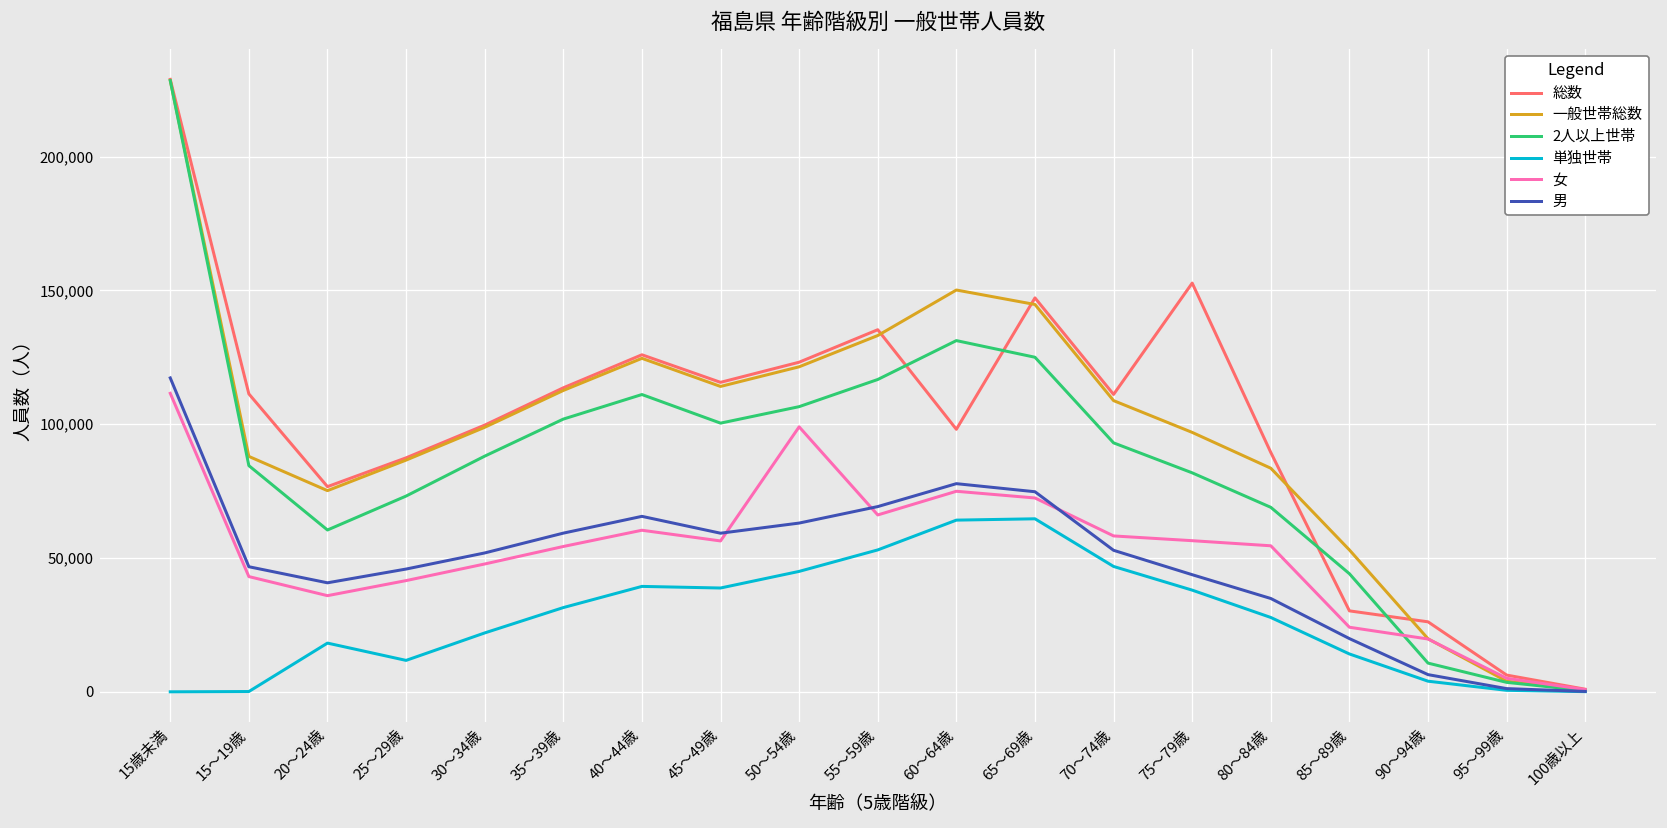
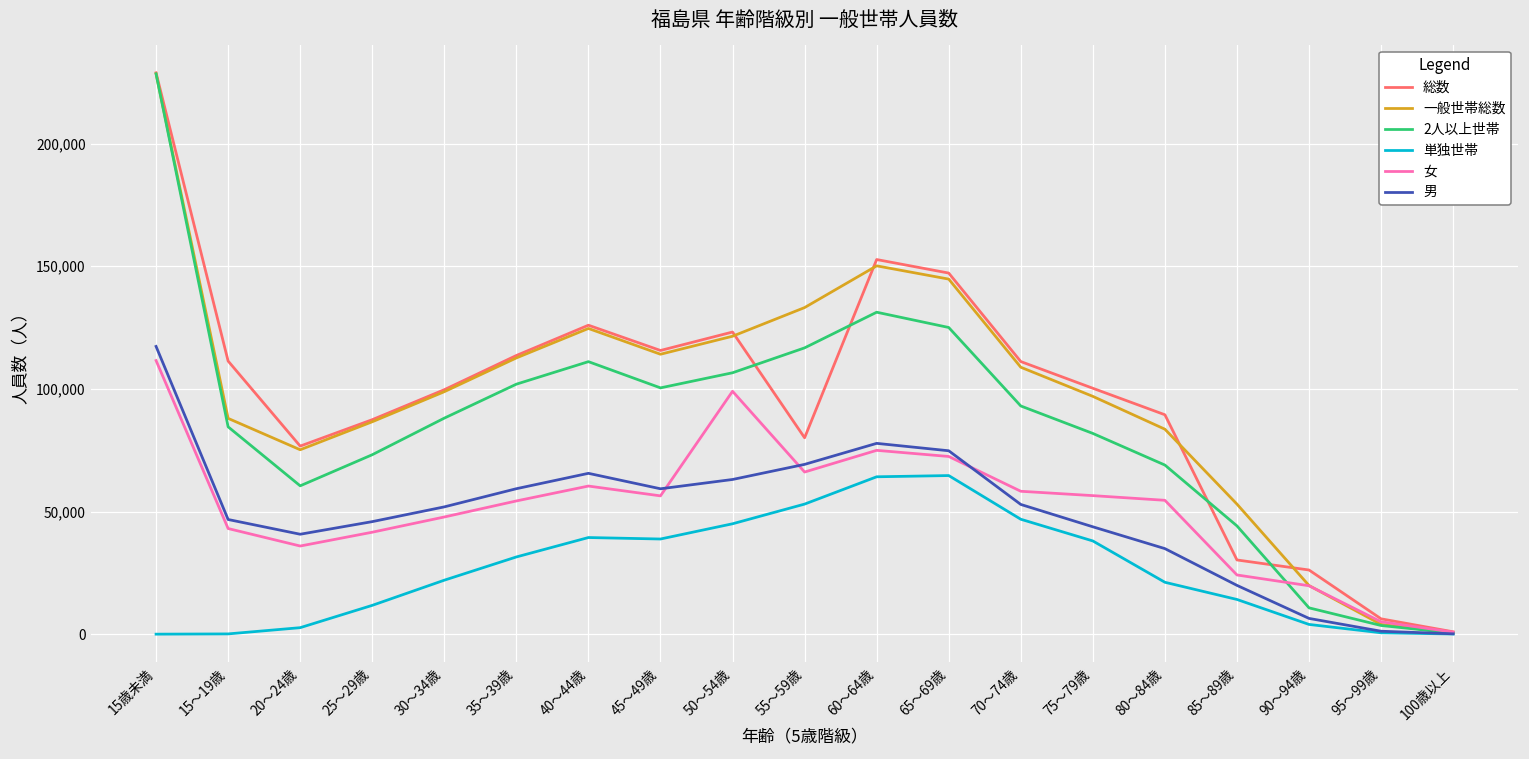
  {
    "総数": {
      "15～19歳": "111,000",
      "20～24歳": "77,000",
      "40～44歳": "126,000",
      "45～49歳": "116,000",
      "50～54歳": "123,000",
-     "55～59歳": "135,000",
-     "60～64歳": "98,000",
+     "55～59歳": "80,000",
+     "60～64歳": "153,000",
      "65～69歳": "147,000",
      "70～74歳": "111,000",
-     "75～79歳": "153,000",
+     "75～79歳": "100,000",
      "80～84歳": "89,000",
      "85～89歳": "30,000",
      "90～94歳": "26,000",
      "95～99歳": "6,000"
    },
    "一般世帯総数": {
      "15～19歳": "88,000",
      "20～24歳": "75,000",
      "40～44歳": "125,000",
      "45～49歳": "114,000",
      "50～54歳": "121,000",
      "55～59歳": "133,000",
      "60～64歳": "150,000",
      "65～69歳": "145,000",
      "70～74歳": "109,000",
      "75～79歳": "97,000",
      "80～84歳": "84,000",
      "85～89歳": "53,000"
    },
    "2人以上世帯": {
      "15～19歳": "85,000",
      "20～24歳": "60,000",
      "25～29歳": "73,000",
      "30～34歳": "88,000",
      "35～39歳": "102,000",
      "40～44歳": "111,000",
      "45～49歳": "100,000",
      "50～54歳": "107,000",
      "55～59歳": "117,000",
      "60～64歳": "131,000",
      "65～69歳": "125,000",
      "70～74歳": "93,000",
      "75～79歳": "82,000",
      "80～84歳": "69,000",
      "85～89歳": "44,000",
      "90～94歳": "11,000"
    },
    "単独世帯": {
      "15歳未満": "0",
      "15～19歳": "0",
-     "20～24歳": "18,000",
+     "20～24歳": "3,000",
      "25～29歳": "12,000",
      "30～34歳": "22,000",
      "35～39歳": "31,000",
      "40～44歳": "39,000",
      "45～49歳": "39,000",
      "50～54歳": "45,000",
      "55～59歳": "53,000",
      "60～64歳": "64,000",
      "65～69歳": "65,000",
      "70～74歳": "47,000",
      "75～79歳": "38,000",
-     "80～84歳": "28,000",
+     "80～84歳": "21,000",
      "85～89歳": "14,000",
      "90～94歳": "4,000"
    },
    "女": {
      "15歳未満": "112,000",
      "15～19歳": "43,000",
      "20～24歳": "36,000",
      "25～29歳": "42,000",
      "30～34歳": "48,000",
      "35～39歳": "54,000",
      "40～44歳": "60,000",
      "45～49歳": "56,000",
      "50～54歳": "99,000",
      "55～59歳": "66,000",
      "60～64歳": "75,000",
      "65～69歳": "72,000",
      "70～74歳": "58,000",
      "75～79歳": "56,000",
      "80～84歳": "55,000",
      "85～89歳": "24,000"
    },
    "男": {
      "15歳未満": "117,000",
      "15～19歳": "47,000",
      "20～24歳": "41,000",
      "25～29歳": "46,000",
      "30～34歳": "52,000",
      "35～39歳": "59,000",
      "40～44歳": "66,000",
      "45～49歳": "59,000",
      "50～54歳": "63,000",
      "55～59歳": "69,000",
      "60～64歳": "78,000",
      "65～69歳": "75,000",
      "70～74歳": "53,000",
      "75～79歳": "44,000",
      "80～84歳": "35,000",
      "85～89歳": "20,000",
      "90～94歳": "6,000"
    }
  }
